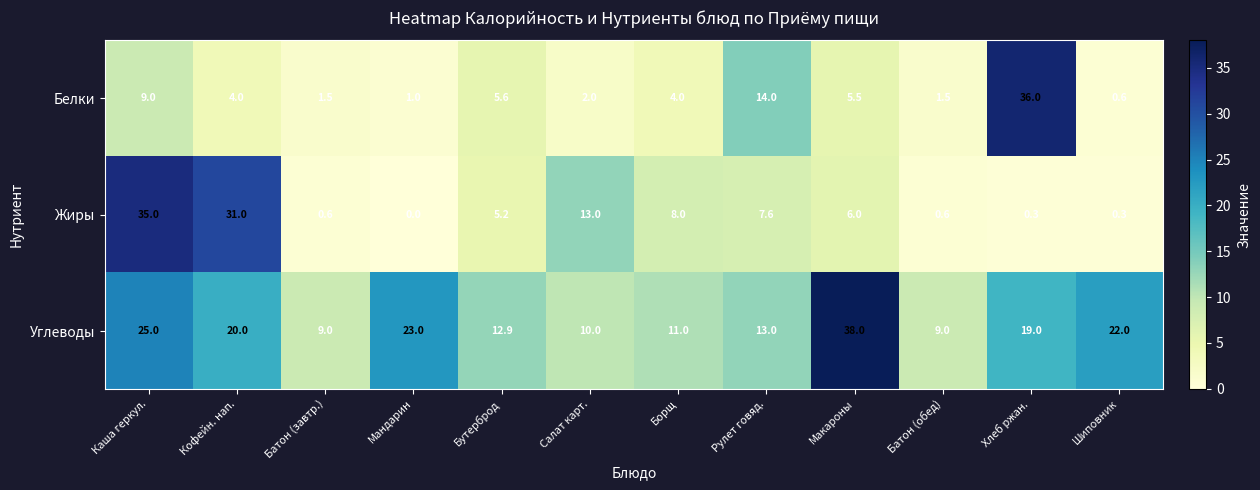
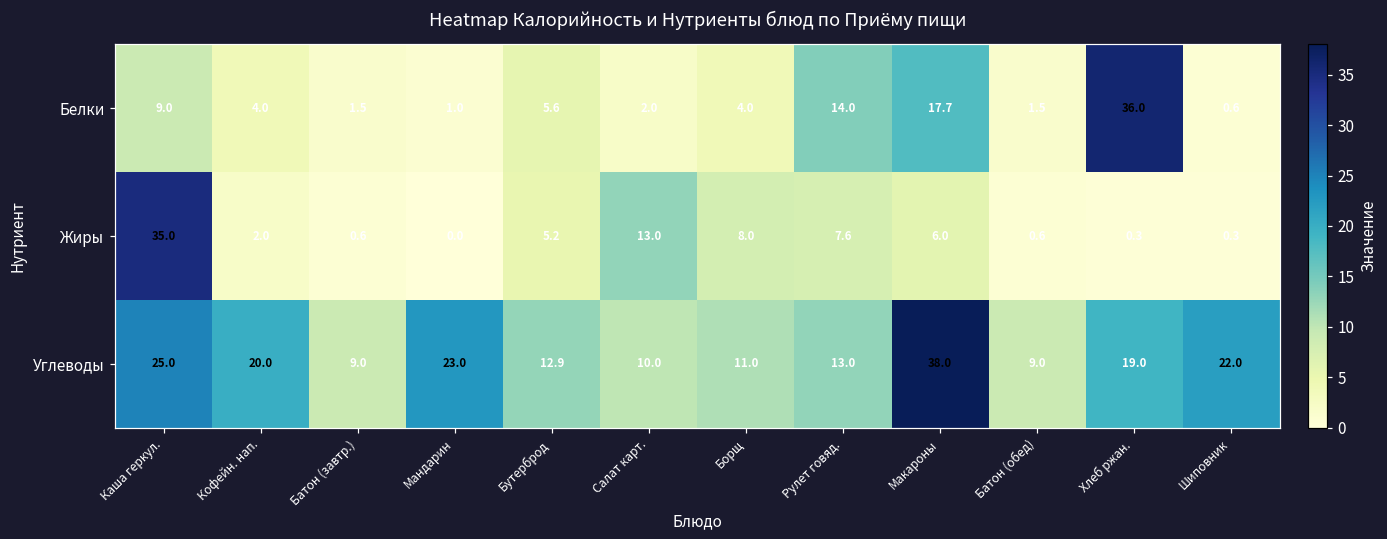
  {
    "Белки": {
      "Каша геркул.": 9.0,
      "Кофейн. нап.": 4.0,
      "Батон (завтр.)": 1.5,
      "Бутерброд": 5.6,
      "Салат карт.": 2.0,
      "Борщ": 4.0,
      "Рулет говяд.": 14.0,
-     "Макароны": 5.5,
+     "Макароны": 17.7,
      "Батон (обед)": 1.5,
      "Хлеб ржан.": 36.0
    },
    "Жиры": {
      "Каша геркул.": 35.0,
-     "Кофейн. нап.": 31.0,
+     "Кофейн. нап.": 2.0,
      "Бутерброд": 5.2,
      "Салат карт.": 13.0,
      "Борщ": 8.0,
      "Рулет говяд.": 7.6,
      "Макароны": 6.0
    },
    "Углеводы": {
      "Каша геркул.": 25.0,
      "Кофейн. нап.": 20.0,
      "Батон (завтр.)": 9.0,
      "Мандарин": 23.0,
      "Бутерброд": 12.9,
      "Салат карт.": 10.0,
      "Борщ": 11.0,
      "Рулет говяд.": 13.0,
      "Макароны": 38.0,
      "Батон (обед)": 9.0,
      "Хлеб ржан.": 19.0,
      "Шиповник": 22.0
    }
  }
